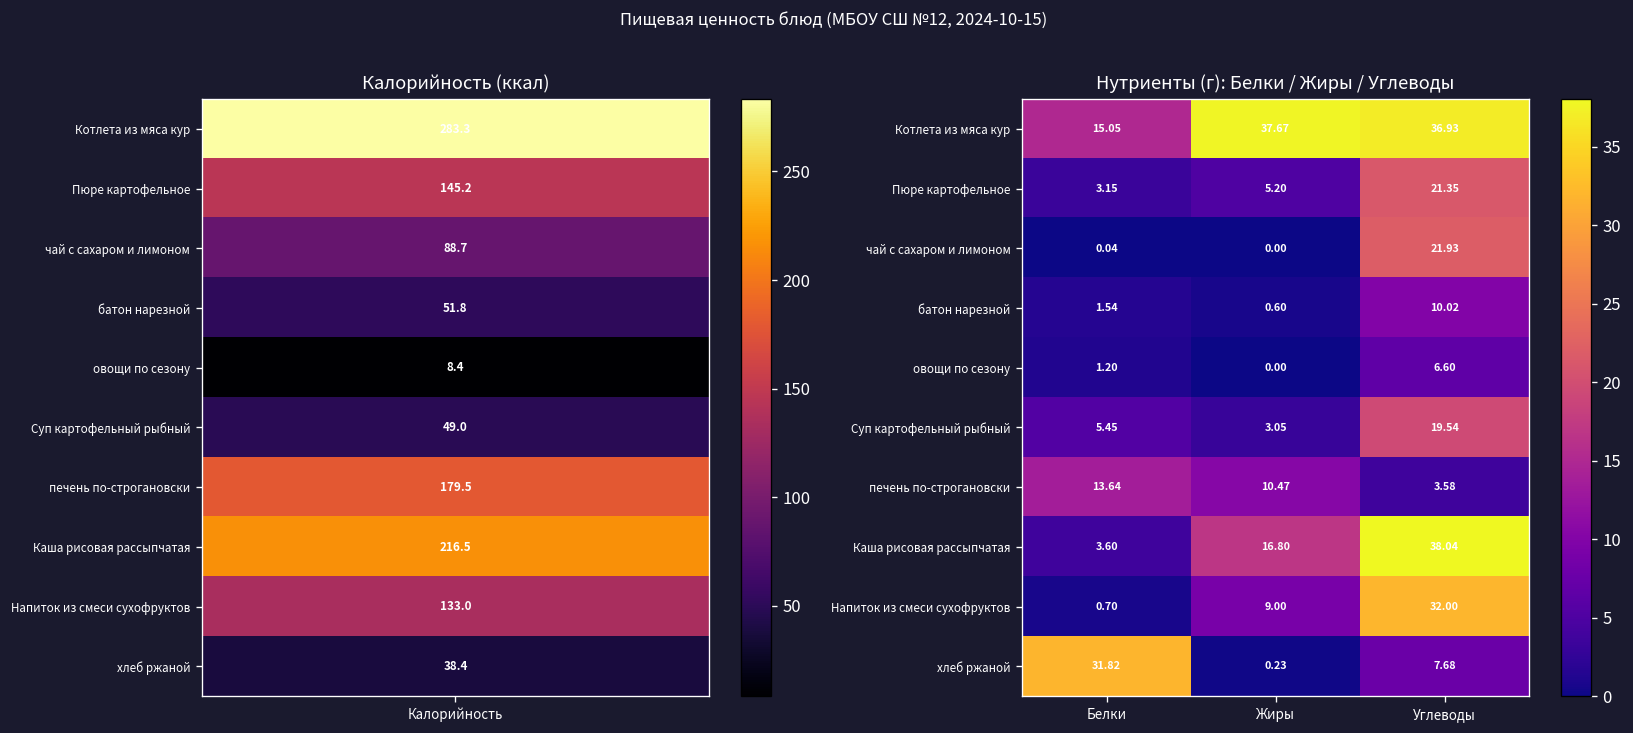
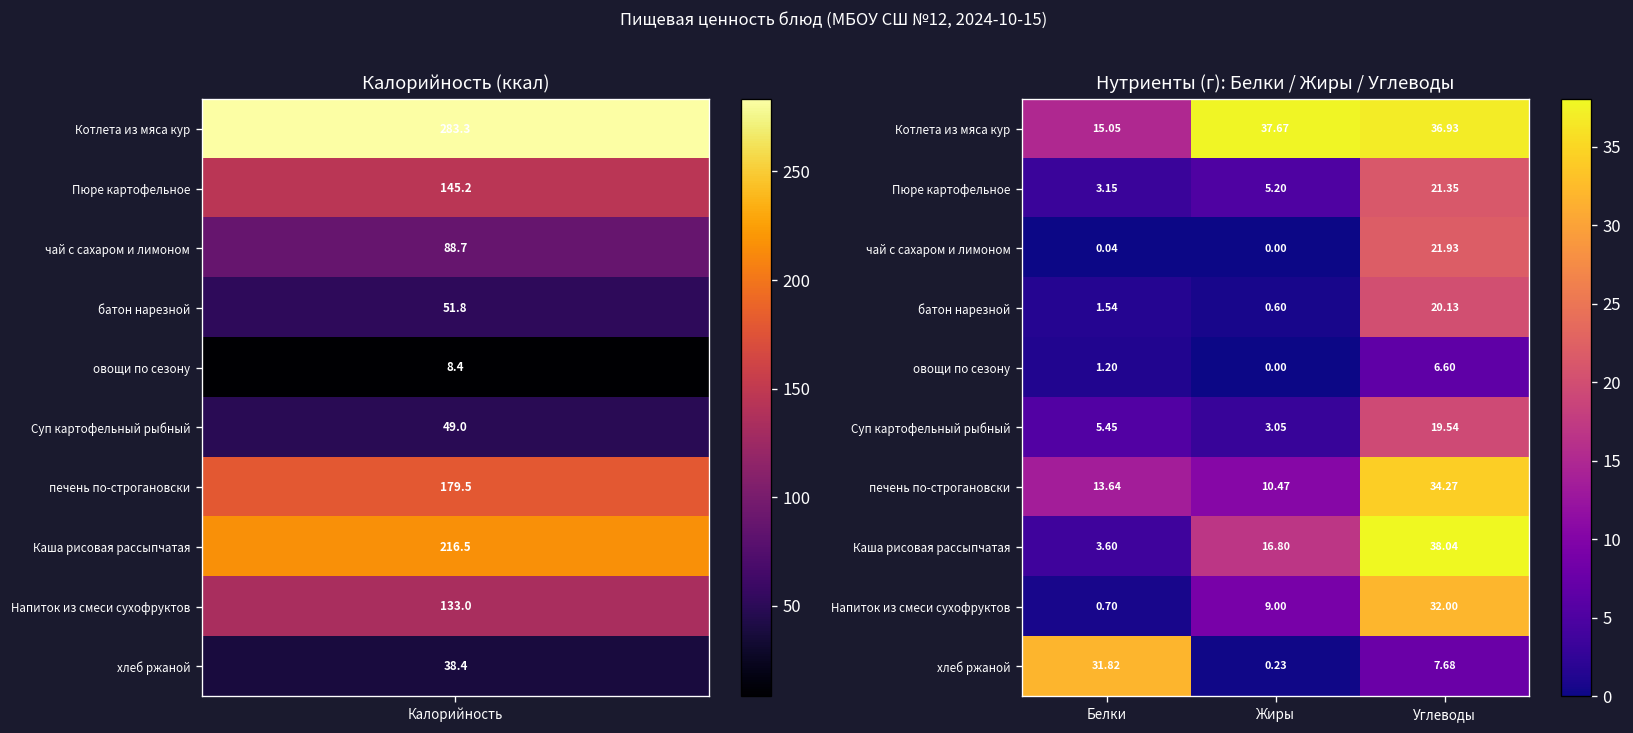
  {
    "Калорийность (ккал)": {
      "Котлета из мяса кур": {
        "Калорийность": 283.3
      },
      "Пюре картофельное": {
        "Калорийность": 145.2
      },
      "чай с сахаром и лимоном": {
        "Калорийность": 88.7
      },
      "батон нарезной": {
        "Калорийность": 51.8
      },
      "овощи по сезону": {
        "Калорийность": 8.4
      },
      "Суп картофельный рыбный": {
        "Калорийность": 49.0
      },
      "печень по-строгановски": {
        "Калорийность": 179.5
      },
      "Каша рисовая рассыпчатая": {
        "Калорийность": 216.5
      },
      "Напиток из смеси сухофруктов": {
        "Калорийность": 133.0
      },
      "хлеб ржаной": {
        "Калорийность": 38.4
      }
    },
    "Нутриенты (г): Белки / Жиры / Углеводы": {
      "Котлета из мяса кур": {
        "Белки": 15.05,
        "Жиры": 37.67,
        "Углеводы": 36.93
      },
      "Пюре картофельное": {
        "Белки": 3.15,
        "Жиры": 5.20,
        "Углеводы": 21.35
      },
      "чай с сахаром и лимоном": {
        "Белки": 0.04,
        "Жиры": 0.00,
        "Углеводы": 21.93
      },
      "батон нарезной": {
        "Белки": 1.54,
        "Жиры": 0.60,
-       "Углеводы": 10.02
+       "Углеводы": 20.13
      },
      "овощи по сезону": {
        "Белки": 1.20,
        "Жиры": 0.00,
        "Углеводы": 6.60
      },
      "Суп картофельный рыбный": {
        "Белки": 5.45,
        "Жиры": 3.05,
        "Углеводы": 19.54
      },
      "печень по-строгановски": {
        "Белки": 13.64,
        "Жиры": 10.47,
-       "Углеводы": 3.58
+       "Углеводы": 34.27
      },
      "Каша рисовая рассыпчатая": {
        "Белки": 3.60,
        "Жиры": 16.80,
        "Углеводы": 38.04
      },
      "Напиток из смеси сухофруктов": {
        "Белки": 0.70,
        "Жиры": 9.00,
        "Углеводы": 32.00
      },
      "хлеб ржаной": {
        "Белки": 31.82,
        "Жиры": 0.23,
        "Углеводы": 7.68
      }
    }
  }
